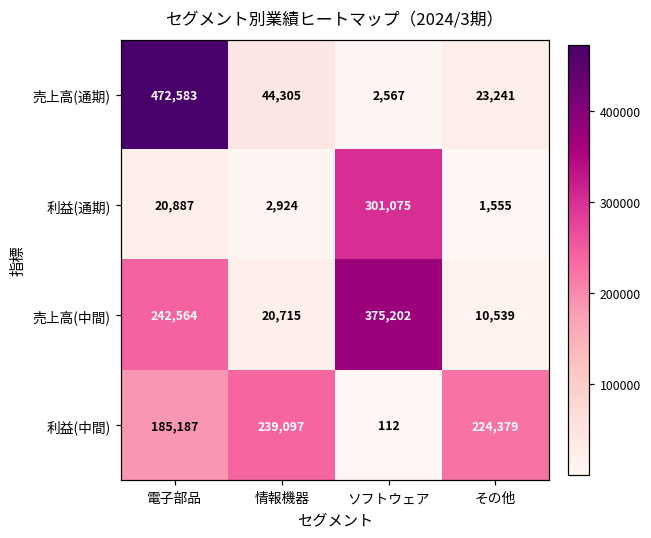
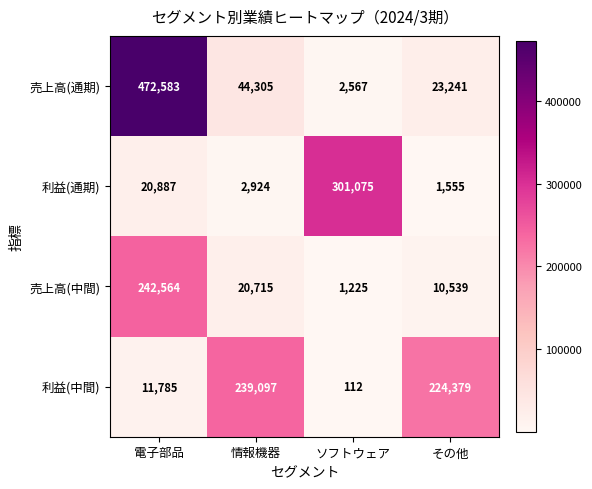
  {
    "売上高(通期)": {
      "電子部品": "472,583",
      "情報機器": "44,305",
      "ソフトウェア": "2,567",
      "その他": "23,241"
    },
    "利益(通期)": {
      "電子部品": "20,887",
      "情報機器": "2,924",
      "ソフトウェア": "301,075",
      "その他": "1,555"
    },
    "売上高(中間)": {
      "電子部品": "242,564",
      "情報機器": "20,715",
-     "ソフトウェア": "375,202",
+     "ソフトウェア": "1,225",
      "その他": "10,539"
    },
    "利益(中間)": {
-     "電子部品": "185,187",
+     "電子部品": "11,785",
      "情報機器": "239,097",
      "ソフトウェア": "112",
      "その他": "224,379"
    }
  }
